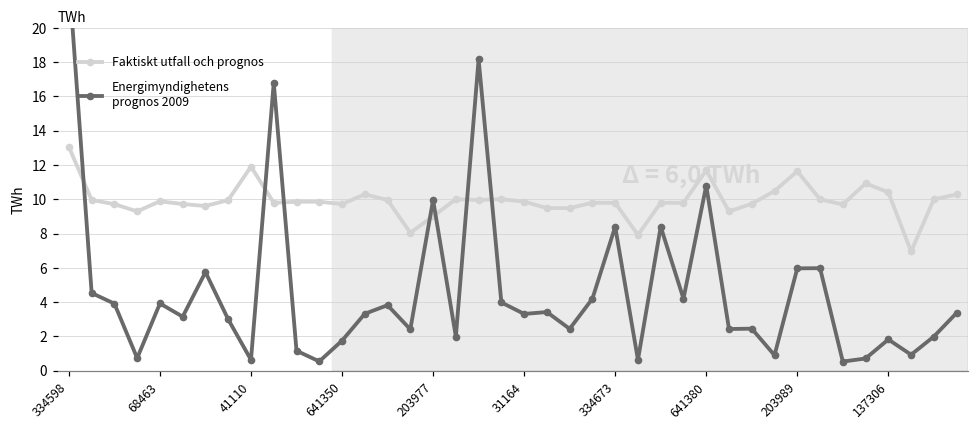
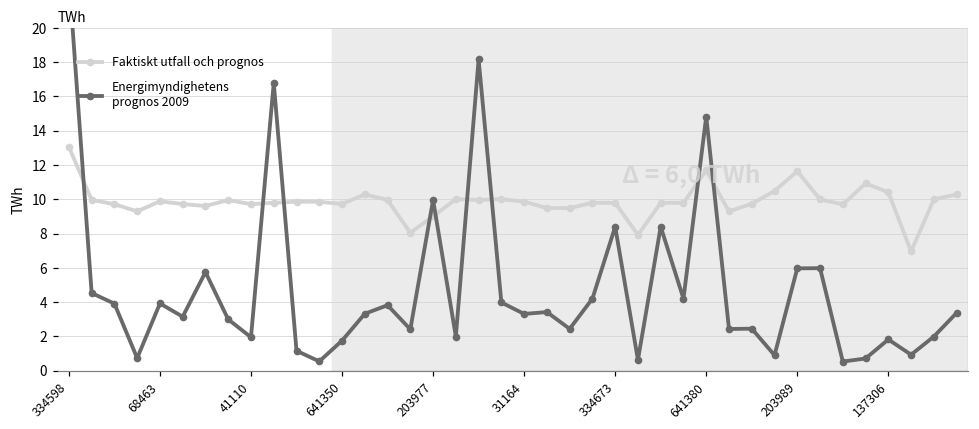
  {
    "Faktiskt utfall och prognos": {
      "334598": 13.1,
      "68463": 9.9,
-     "41110": 11.9,
+     "41110": 9.7,
      "641350": 9.7,
      "203977": 9.0,
      "31164": 9.9,
      "334673": 9.8,
      "641380": 11.7,
      "203989": 11.6,
      "137306": 10.4
    },
    "Energimyndighetens prognos 2009": {
      "68463": 3.9,
-     "41110": 0.6,
+     "41110": 2.0,
      "641350": 1.8,
      "203977": 10.0,
      "31164": 3.3,
      "334673": 8.4,
-     "641380": 10.8,
+     "641380": 14.8,
      "203989": 6.0,
      "137306": 1.8
    }
  }
